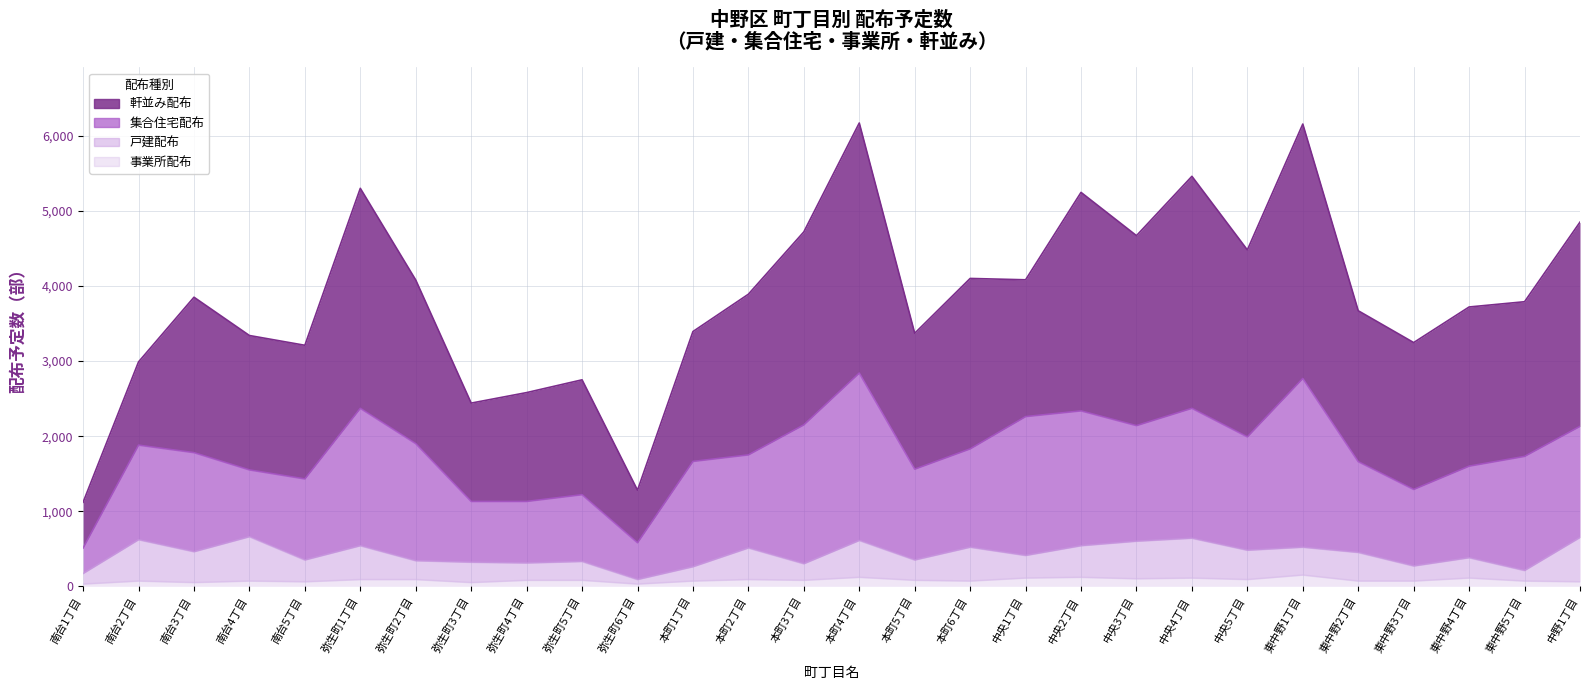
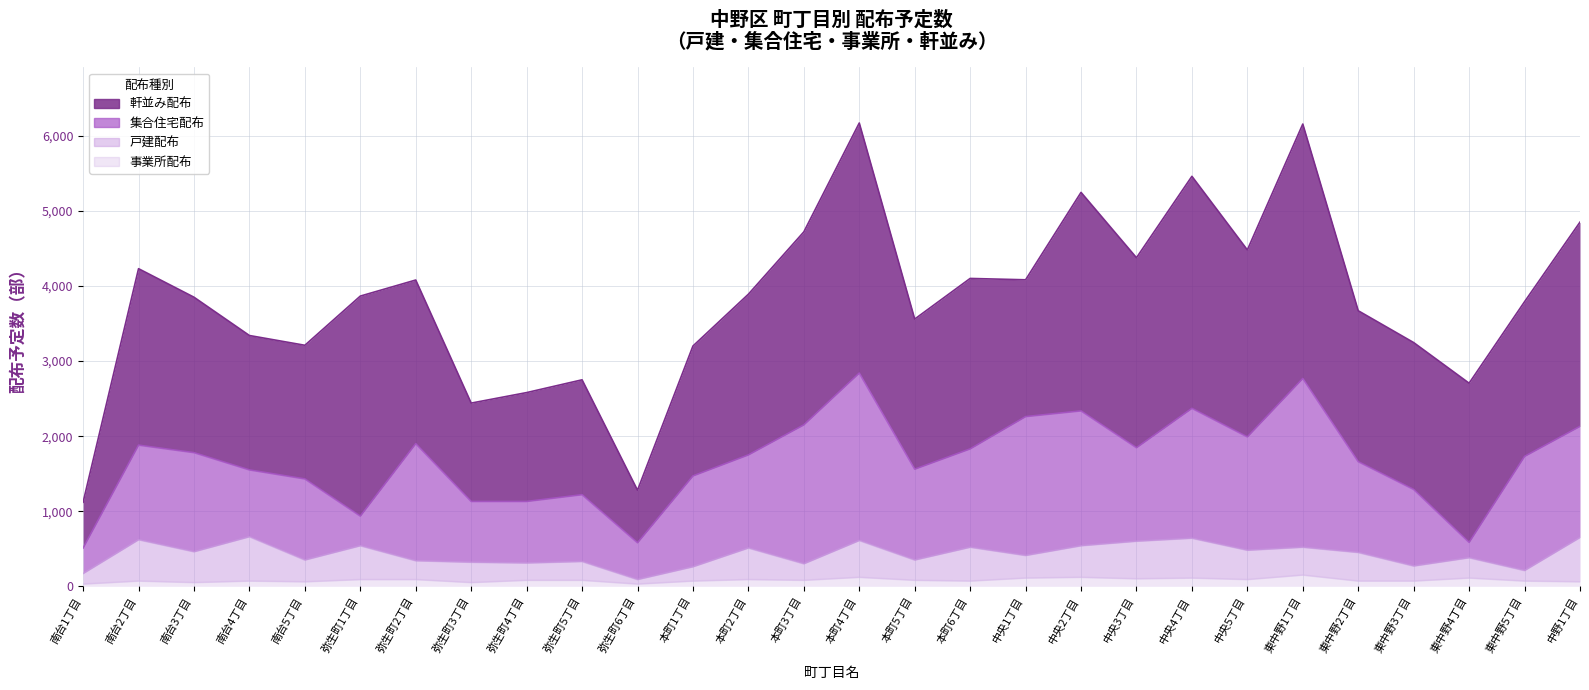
  {
    "集合住宅配布": {
      "南台1丁目": "300",
      "南台2丁目": "1,300",
      "南台3丁目": "1,300",
      "南台4丁目": "900",
      "南台5丁目": "1,100",
-     "弥生町1丁目": "1,800",
+     "弥生町1丁目": "400",
      "弥生町2丁目": "1,600",
      "弥生町3丁目": "800",
      "弥生町4丁目": "800",
      "弥生町5丁目": "900",
      "弥生町6丁目": "500",
-     "本町1丁目": "1,400",
+     "本町1丁目": "1,200",
      "本町2丁目": "1,200",
      "本町3丁目": "1,900",
      "本町4丁目": "2,200",
      "本町5丁目": "1,200",
      "本町6丁目": "1,300",
      "中央1丁目": "1,900",
      "中央2丁目": "1,800",
-     "中央3丁目": "1,500",
+     "中央3丁目": "1,200",
      "中央4丁目": "1,700",
      "中央5丁目": "1,500",
      "東中野1丁目": "2,200",
      "東中野2丁目": "1,200",
      "東中野3丁目": "1,000",
-     "東中野4丁目": "1,200",
+     "東中野4丁目": "200",
      "東中野5丁目": "1,500",
      "中野1丁目": "1,500"
    },
    "軒並み配布": {
      "南台1丁目": "600",
-     "南台2丁目": "1,100",
+     "南台2丁目": "2,400",
      "南台3丁目": "2,100",
      "南台4丁目": "1,800",
      "南台5丁目": "1,800",
      "弥生町1丁目": "2,900",
      "弥生町2丁目": "2,200",
      "弥生町3丁目": "1,300",
      "弥生町4丁目": "1,500",
      "弥生町5丁目": "1,500",
      "弥生町6丁目": "700",
      "本町1丁目": "1,700",
      "本町2丁目": "2,100",
      "本町3丁目": "2,600",
      "本町4丁目": "3,300",
-     "本町5丁目": "1,800",
+     "本町5丁目": "2,000",
      "本町6丁目": "2,300",
      "中央1丁目": "1,800",
      "中央2丁目": "2,900",
      "中央3丁目": "2,500",
      "中央4丁目": "3,100",
      "中央5丁目": "2,500",
      "東中野1丁目": "3,400",
      "東中野2丁目": "2,000",
      "東中野3丁目": "2,000",
      "東中野4丁目": "2,100",
      "東中野5丁目": "2,100",
      "中野1丁目": "2,700"
    }
  }
